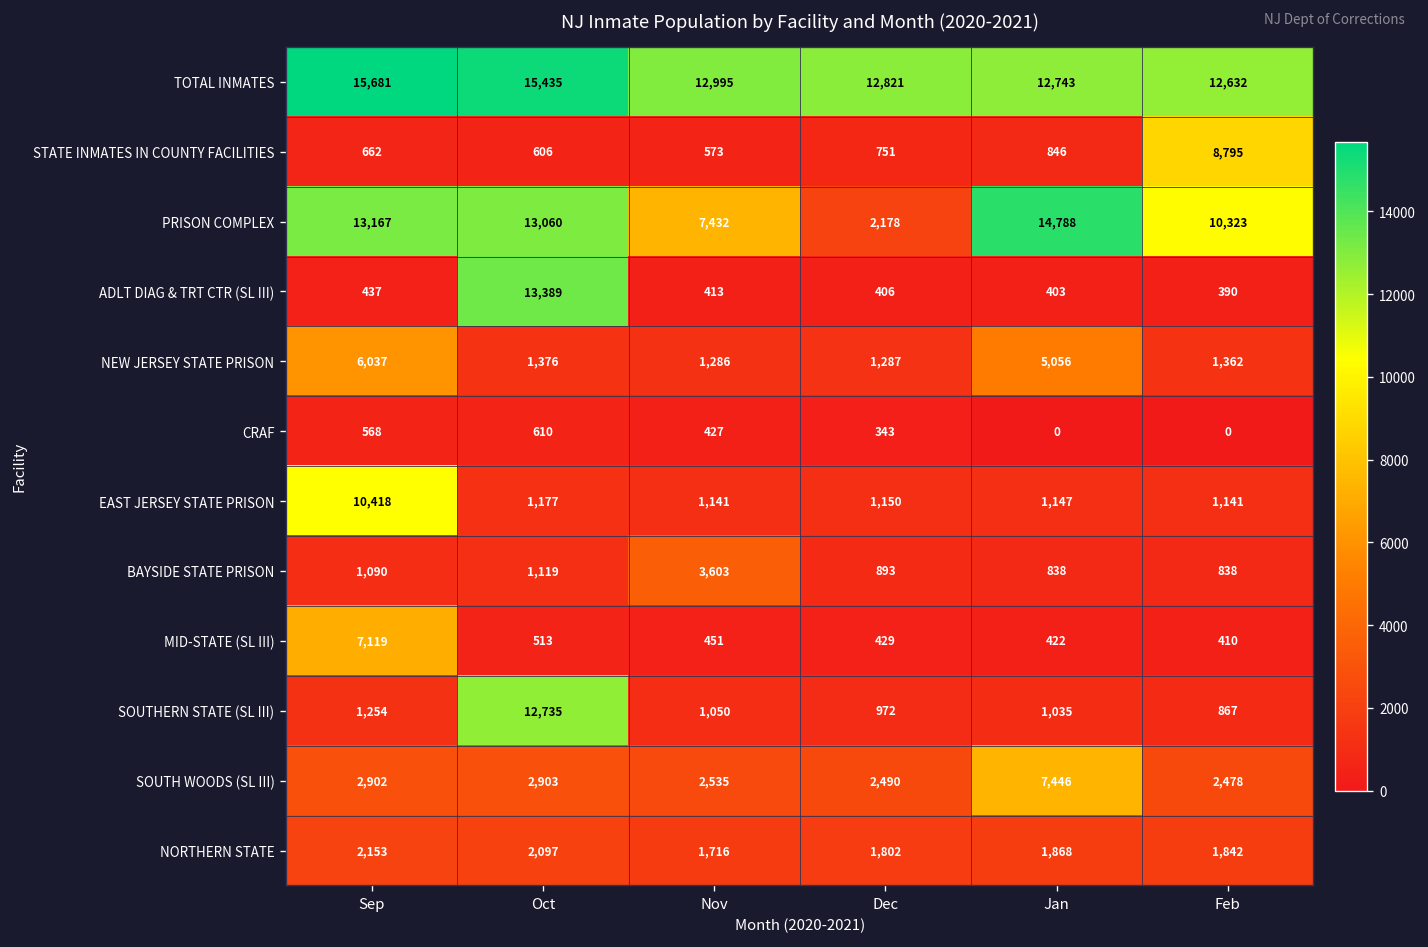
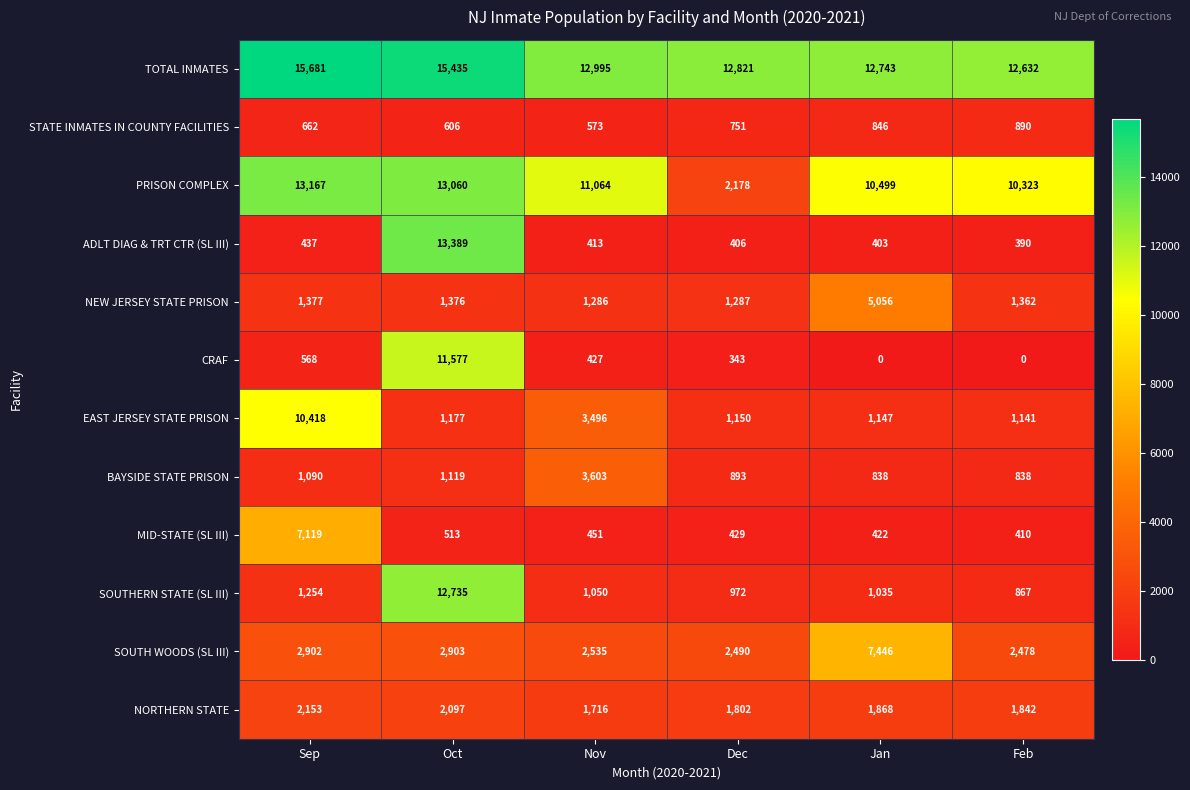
  {
    "TOTAL INMATES": {
      "Sep": "15,681",
      "Oct": "15,435",
      "Nov": "12,995",
      "Dec": "12,821",
      "Jan": "12,743",
      "Feb": "12,632"
    },
    "STATE INMATES IN COUNTY FACILITIES": {
      "Sep": "662",
      "Oct": "606",
      "Nov": "573",
      "Dec": "751",
      "Jan": "846",
-     "Feb": "8,795"
+     "Feb": "890"
    },
    "PRISON COMPLEX": {
      "Sep": "13,167",
      "Oct": "13,060",
-     "Nov": "7,432",
+     "Nov": "11,064",
      "Dec": "2,178",
-     "Jan": "14,788",
+     "Jan": "10,499",
      "Feb": "10,323"
    },
    "ADLT DIAG & TRT CTR (SL III)": {
      "Sep": "437",
      "Oct": "13,389",
      "Nov": "413",
      "Dec": "406",
      "Jan": "403",
      "Feb": "390"
    },
    "NEW JERSEY STATE PRISON": {
-     "Sep": "6,037",
+     "Sep": "1,377",
      "Oct": "1,376",
      "Nov": "1,286",
      "Dec": "1,287",
      "Jan": "5,056",
      "Feb": "1,362"
    },
    "CRAF": {
      "Sep": "568",
-     "Oct": "610",
+     "Oct": "11,577",
      "Nov": "427",
      "Dec": "343",
      "Jan": "0",
      "Feb": "0"
    },
    "EAST JERSEY STATE PRISON": {
      "Sep": "10,418",
      "Oct": "1,177",
-     "Nov": "1,141",
+     "Nov": "3,496",
      "Dec": "1,150",
      "Jan": "1,147",
      "Feb": "1,141"
    },
    "BAYSIDE STATE PRISON": {
      "Sep": "1,090",
      "Oct": "1,119",
      "Nov": "3,603",
      "Dec": "893",
      "Jan": "838",
      "Feb": "838"
    },
    "MID-STATE (SL III)": {
      "Sep": "7,119",
      "Oct": "513",
      "Nov": "451",
      "Dec": "429",
      "Jan": "422",
      "Feb": "410"
    },
    "SOUTHERN STATE (SL III)": {
      "Sep": "1,254",
      "Oct": "12,735",
      "Nov": "1,050",
      "Dec": "972",
      "Jan": "1,035",
      "Feb": "867"
    },
    "SOUTH WOODS (SL III)": {
      "Sep": "2,902",
      "Oct": "2,903",
      "Nov": "2,535",
      "Dec": "2,490",
      "Jan": "7,446",
      "Feb": "2,478"
    },
    "NORTHERN STATE": {
      "Sep": "2,153",
      "Oct": "2,097",
      "Nov": "1,716",
      "Dec": "1,802",
      "Jan": "1,868",
      "Feb": "1,842"
    }
  }
